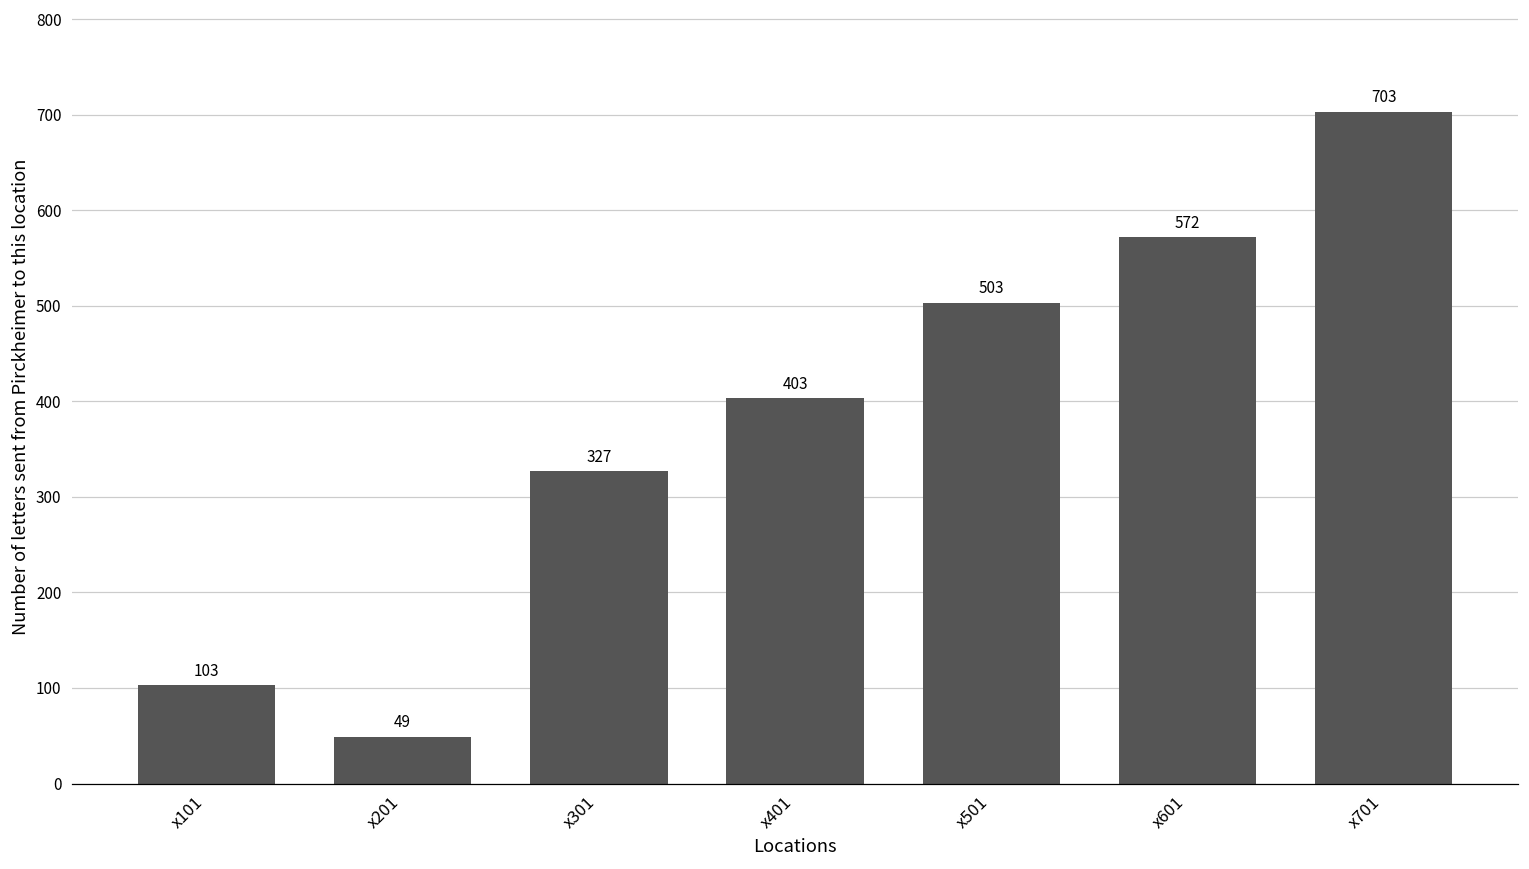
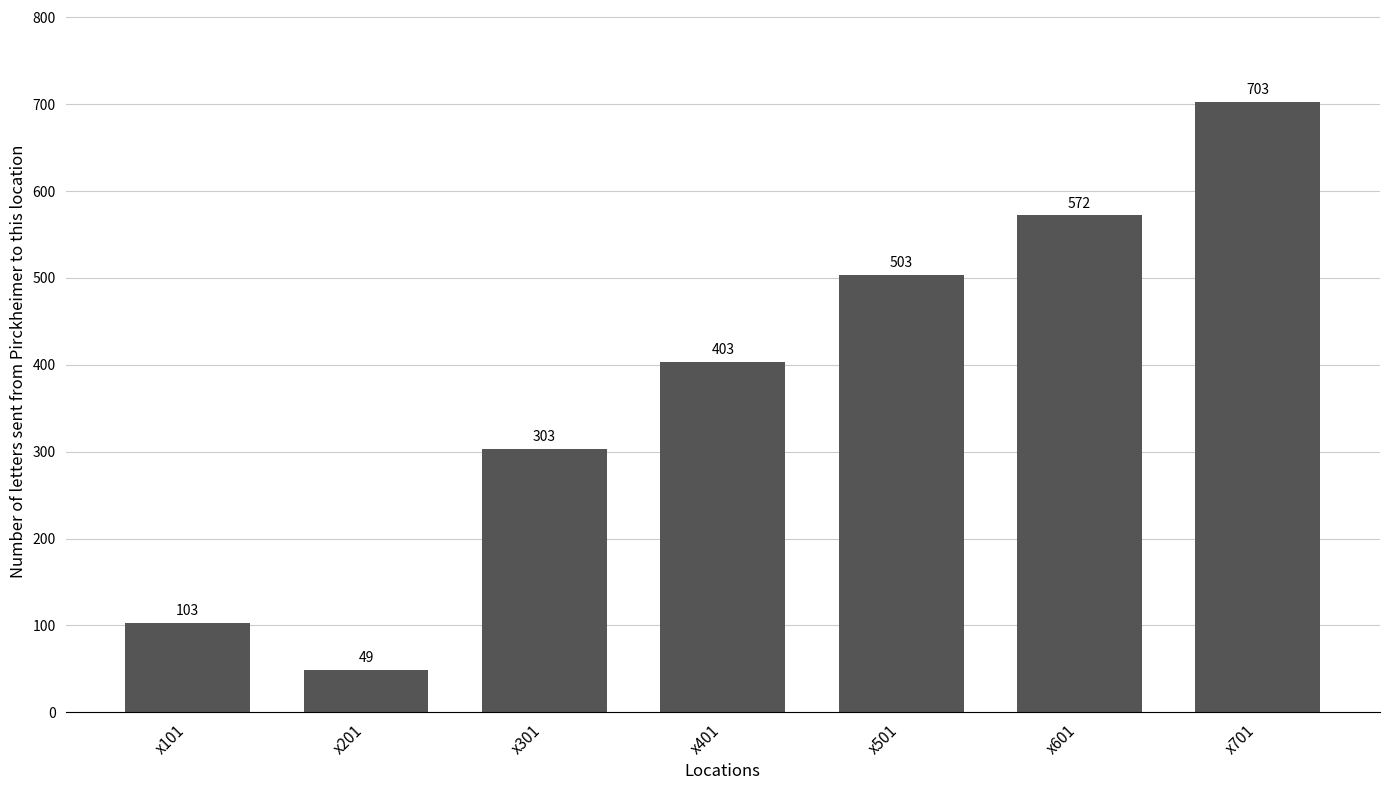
  {
    "x101": 103,
    "x201": 49,
-   "x301": 327,
+   "x301": 303,
    "x401": 403,
    "x501": 503,
    "x601": 572,
    "x701": 703
  }
